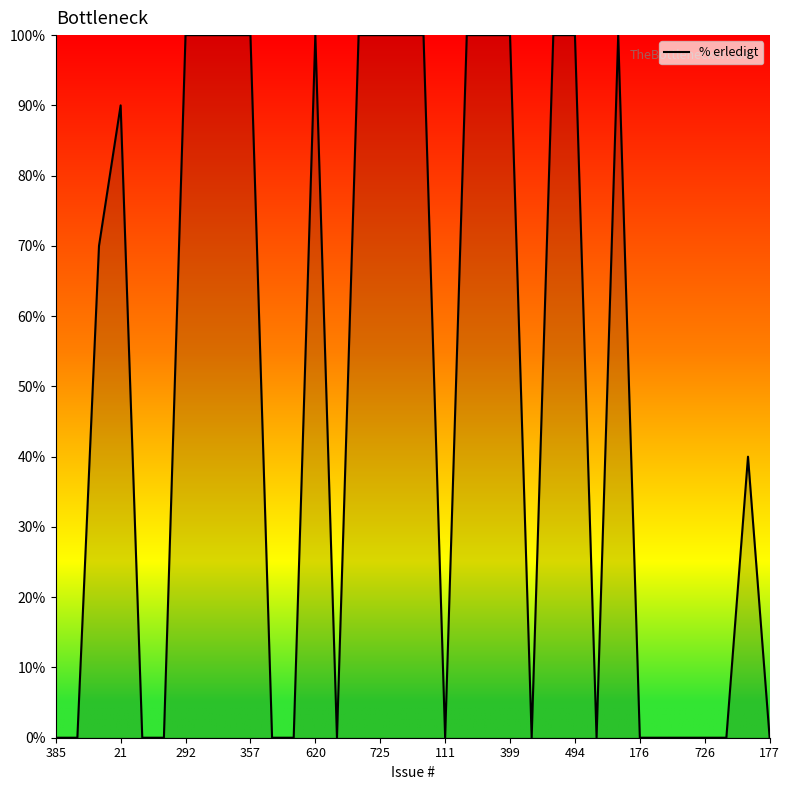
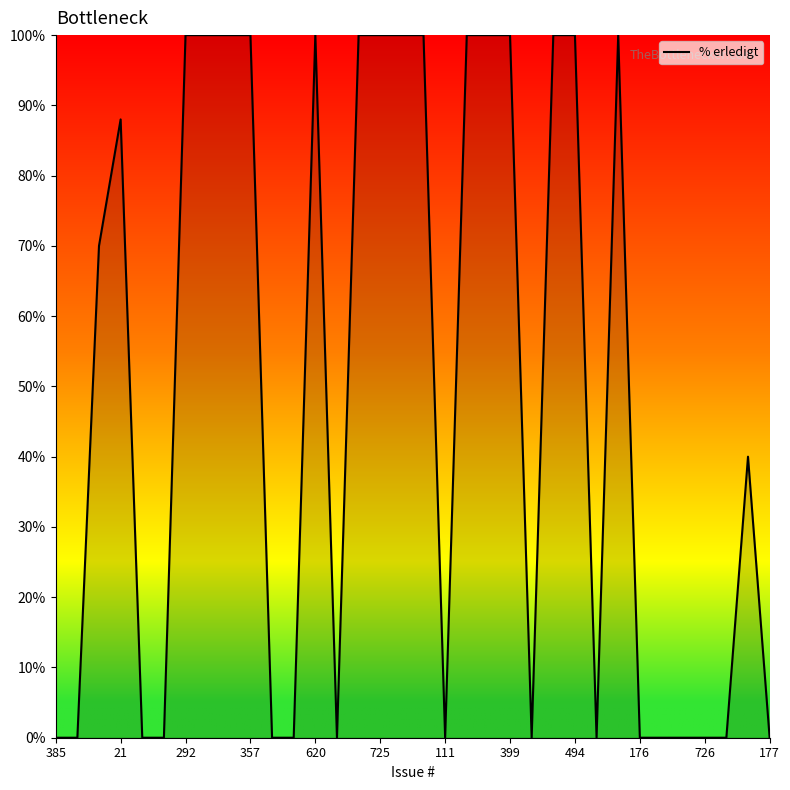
  {
    "385": "0%",
-   "21": "90%",
+   "21": "88%",
    "292": "100%",
    "357": "100%",
    "620": "100%",
    "725": "100%",
    "111": "0%",
    "399": "100%",
    "494": "100%",
    "176": "0%",
    "726": "0%",
    "177": "0%"
  }
